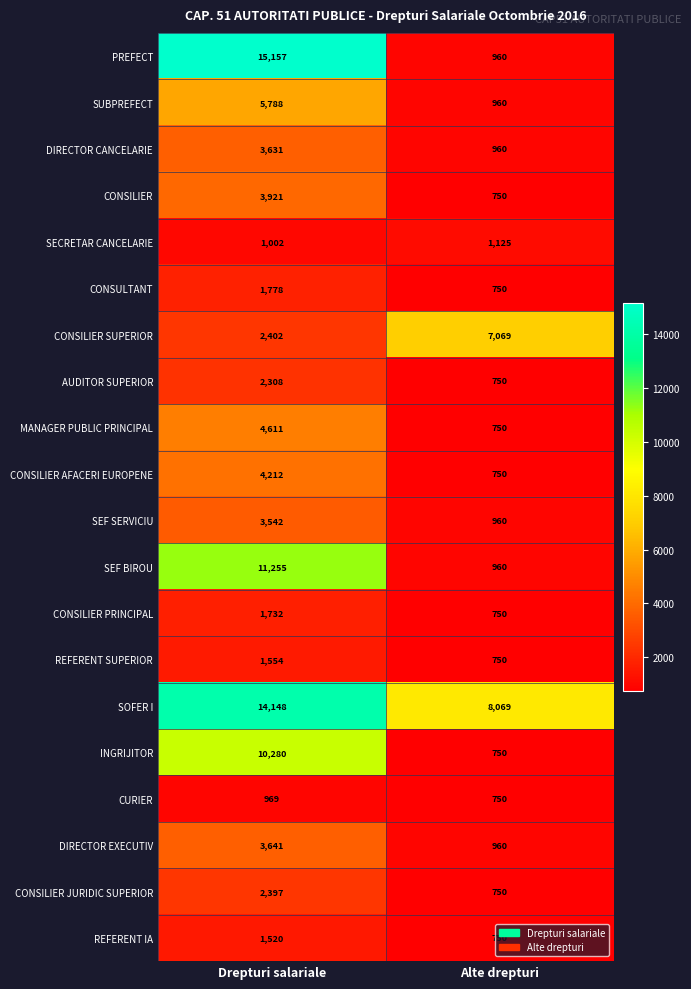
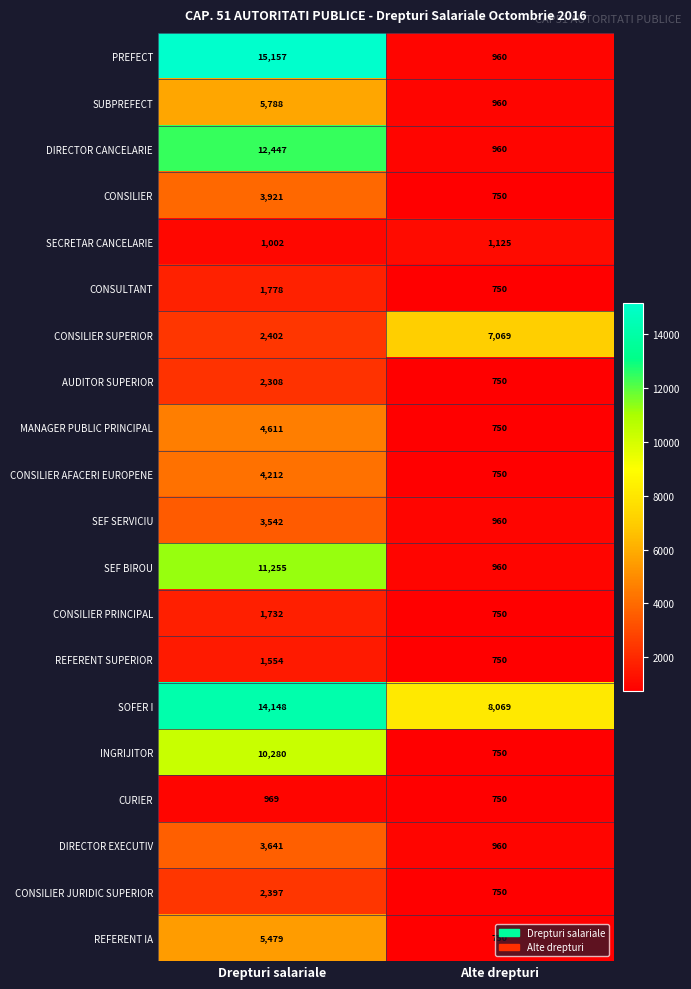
  {
    "PREFECT": {
      "Drepturi salariale": "15,157",
      "Alte drepturi": "960"
    },
    "SUBPREFECT": {
      "Drepturi salariale": "5,788",
      "Alte drepturi": "960"
    },
    "DIRECTOR CANCELARIE": {
-     "Drepturi salariale": "3,631",
+     "Drepturi salariale": "12,447",
      "Alte drepturi": "960"
    },
    "CONSILIER": {
      "Drepturi salariale": "3,921",
      "Alte drepturi": "750"
    },
    "SECRETAR CANCELARIE": {
      "Drepturi salariale": "1,002",
      "Alte drepturi": "1,125"
    },
    "CONSULTANT": {
      "Drepturi salariale": "1,778",
      "Alte drepturi": "750"
    },
    "CONSILIER SUPERIOR": {
      "Drepturi salariale": "2,402",
      "Alte drepturi": "7,069"
    },
    "AUDITOR SUPERIOR": {
      "Drepturi salariale": "2,308",
      "Alte drepturi": "750"
    },
    "MANAGER PUBLIC PRINCIPAL": {
      "Drepturi salariale": "4,611",
      "Alte drepturi": "750"
    },
    "CONSILIER AFACERI EUROPENE": {
      "Drepturi salariale": "4,212",
      "Alte drepturi": "750"
    },
    "SEF SERVICIU": {
      "Drepturi salariale": "3,542",
      "Alte drepturi": "960"
    },
    "SEF BIROU": {
      "Drepturi salariale": "11,255",
      "Alte drepturi": "960"
    },
    "CONSILIER PRINCIPAL": {
      "Drepturi salariale": "1,732",
      "Alte drepturi": "750"
    },
    "REFERENT SUPERIOR": {
      "Drepturi salariale": "1,554",
      "Alte drepturi": "750"
    },
    "SOFER I": {
      "Drepturi salariale": "14,148",
      "Alte drepturi": "8,069"
    },
    "INGRIJITOR": {
      "Drepturi salariale": "10,280",
      "Alte drepturi": "750"
    },
    "CURIER": {
      "Drepturi salariale": "969",
      "Alte drepturi": "750"
    },
    "DIRECTOR EXECUTIV": {
      "Drepturi salariale": "3,641",
      "Alte drepturi": "960"
    },
    "CONSILIER JURIDIC SUPERIOR": {
      "Drepturi salariale": "2,397",
      "Alte drepturi": "750"
    },
    "REFERENT IA": {
-     "Drepturi salariale": "1,520"
+     "Drepturi salariale": "5,479"
    }
  }
